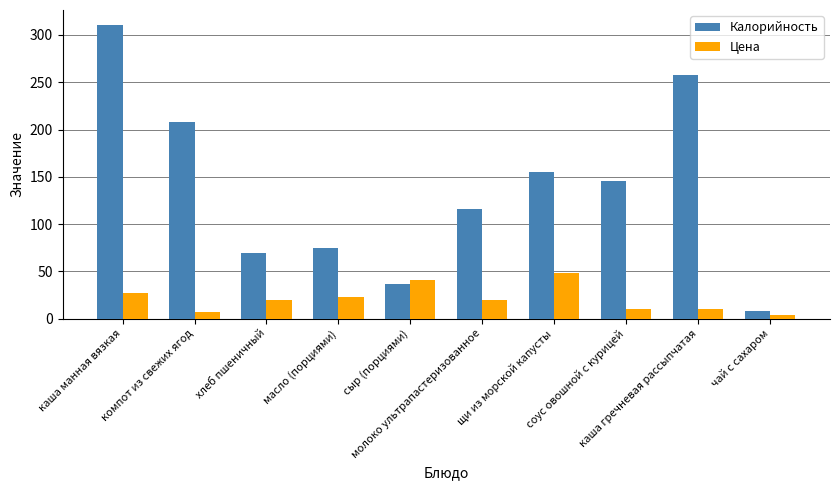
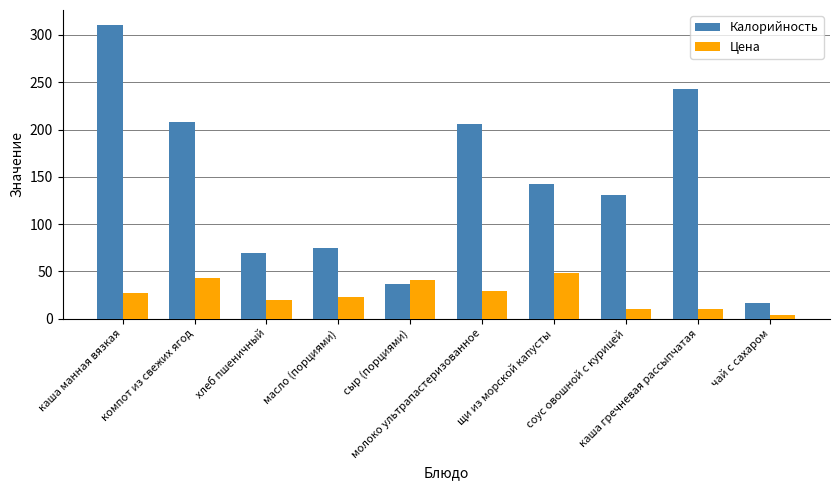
  {
    "Калорийность": {
      "каша манная вязкая": 310,
      "компот из свежих ягод": 210,
      "хлеб пшеничный": 70,
      "масло (порциями)": 70,
      "сыр (порциями)": 40,
-     "молоко ультрапастеризованное": 120,
-     "щи из морской капусты": 160,
-     "соус овошной с курицей": 150,
-     "каша гречневая рассыпчатая": 260,
-     "чай с сахаром": 10
+     "молоко ультрапастеризованное": 210,
+     "щи из морской капусты": 140,
+     "соус овошной с курицей": 130,
+     "каша гречневая рассыпчатая": 240,
+     "чай с сахаром": 20
    },
    "Цена": {
      "каша манная вязкая": 30,
-     "компот из свежих ягод": 10,
+     "компот из свежих ягод": 40,
      "хлеб пшеничный": 20,
      "масло (порциями)": 20,
      "сыр (порциями)": 40,
-     "молоко ультрапастеризованное": 20,
+     "молоко ультрапастеризованное": 30,
      "щи из морской капусты": 50,
      "соус овошной с курицей": 10,
      "каша гречневая рассыпчатая": 10,
      "чай с сахаром": 0
    }
  }
